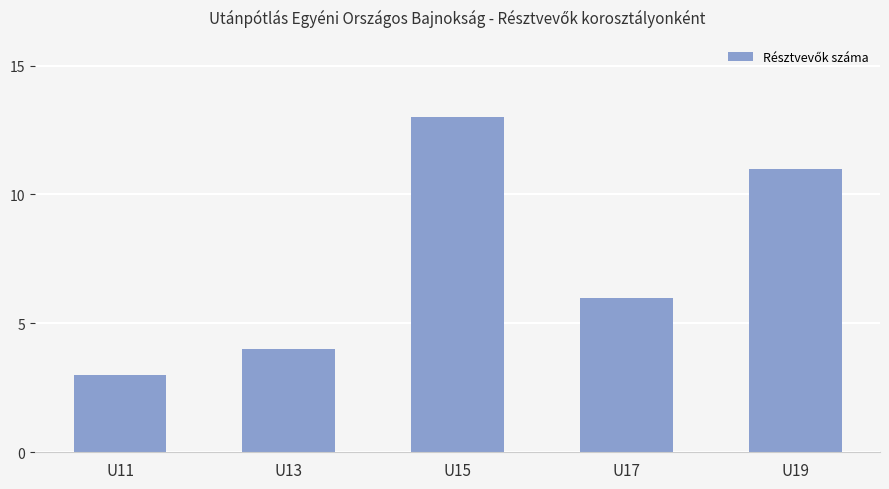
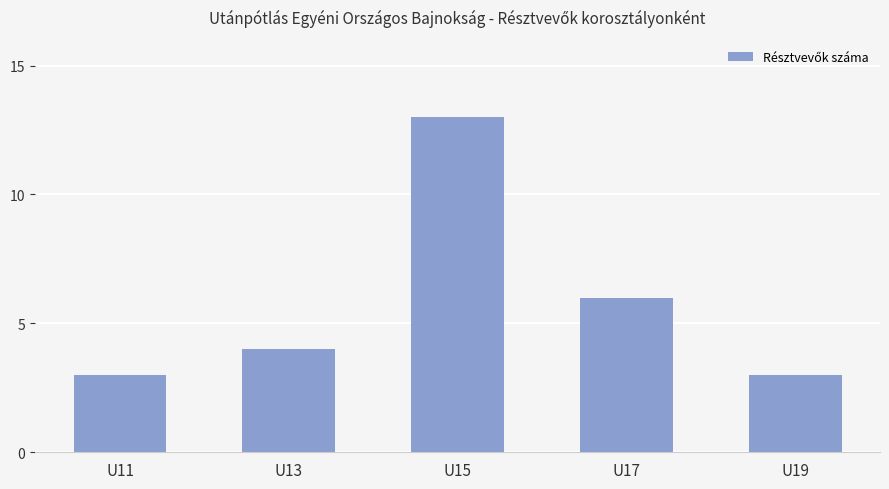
  {
    "U11": 3,
    "U13": 4,
    "U15": 13,
    "U17": 6,
-   "U19": 11
+   "U19": 3
  }
